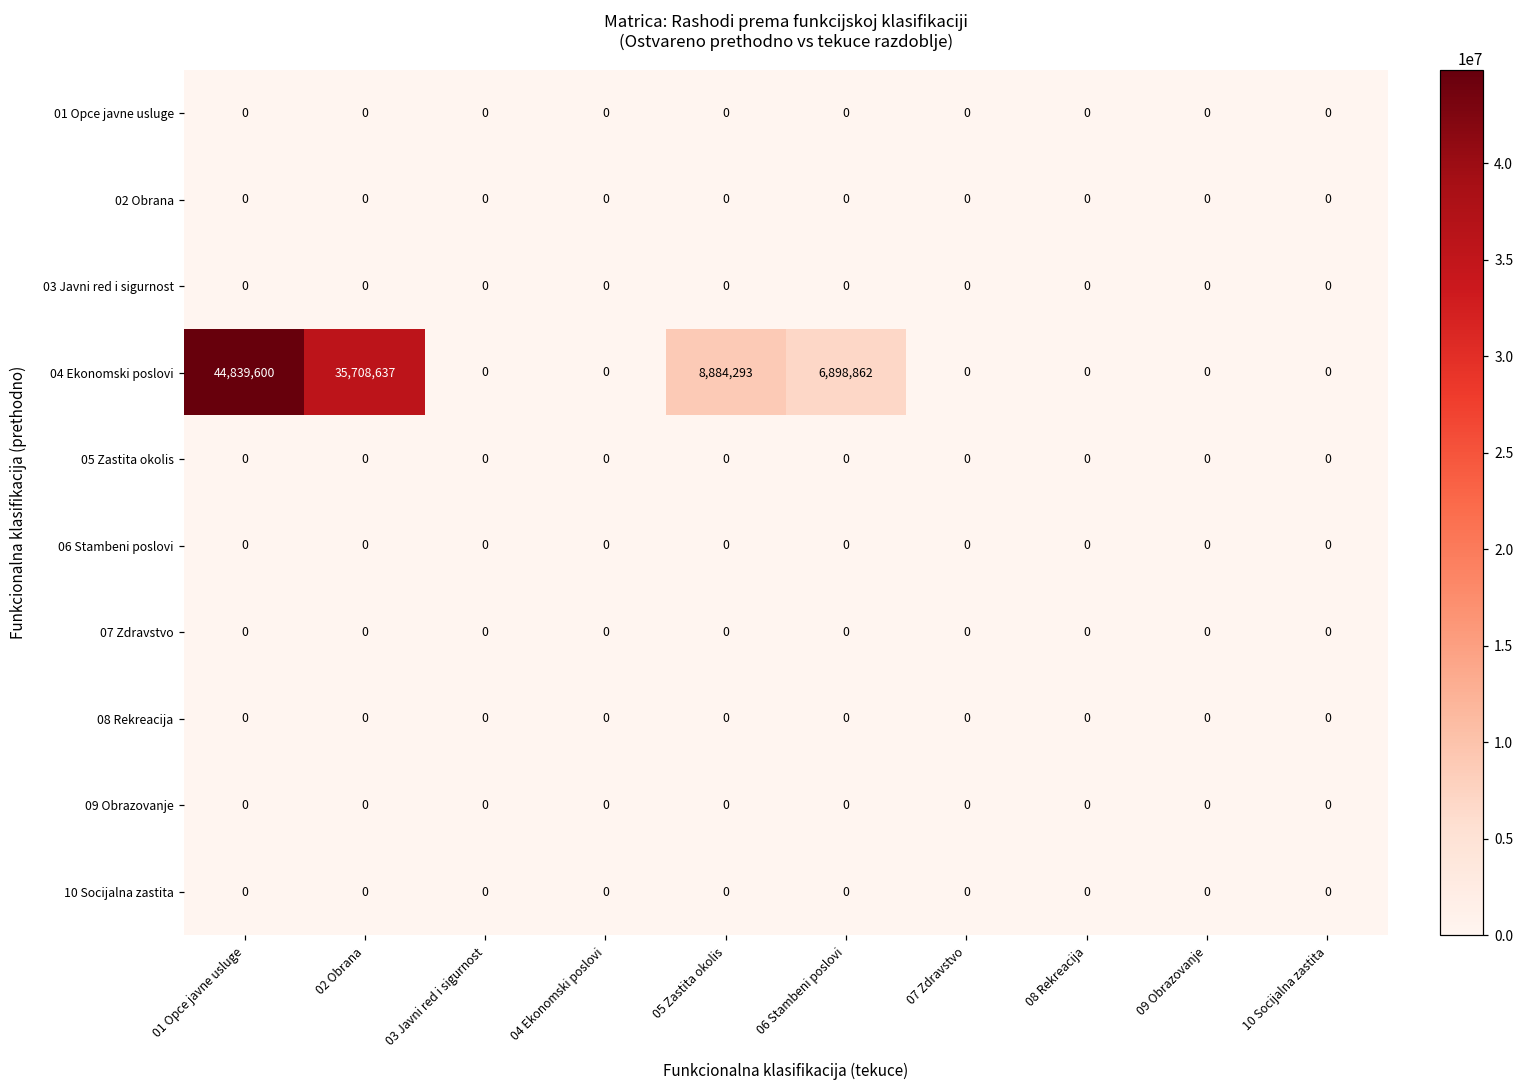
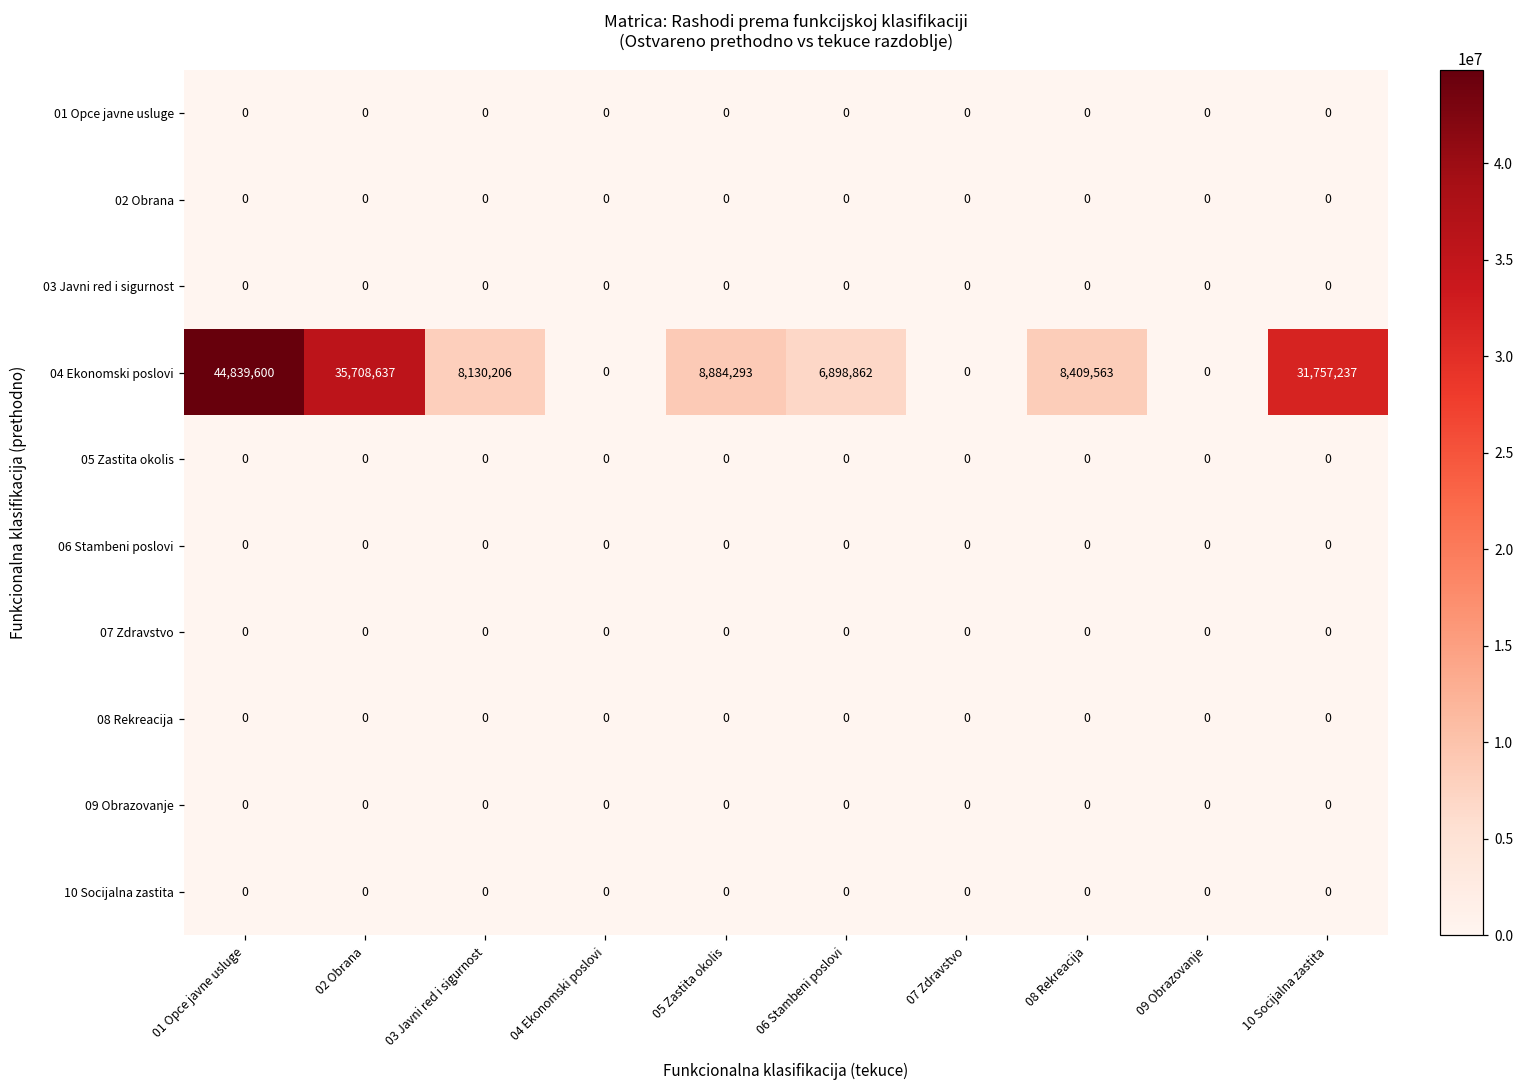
  {
    "01 Opce javne usluge": {
      "01 Opce javne usluge": "0",
      "02 Obrana": "0",
      "03 Javni red i sigurnost": "0",
      "04 Ekonomski poslovi": "0",
      "05 Zastita okolis": "0",
      "06 Stambeni poslovi": "0",
      "07 Zdravstvo": "0",
      "08 Rekreacija": "0",
      "09 Obrazovanje": "0",
      "10 Socijalna zastita": "0"
    },
    "02 Obrana": {
      "01 Opce javne usluge": "0",
      "02 Obrana": "0",
      "03 Javni red i sigurnost": "0",
      "04 Ekonomski poslovi": "0",
      "05 Zastita okolis": "0",
      "06 Stambeni poslovi": "0",
      "07 Zdravstvo": "0",
      "08 Rekreacija": "0",
      "09 Obrazovanje": "0",
      "10 Socijalna zastita": "0"
    },
    "03 Javni red i sigurnost": {
      "01 Opce javne usluge": "0",
      "02 Obrana": "0",
      "03 Javni red i sigurnost": "0",
      "04 Ekonomski poslovi": "0",
      "05 Zastita okolis": "0",
      "06 Stambeni poslovi": "0",
      "07 Zdravstvo": "0",
      "08 Rekreacija": "0",
      "09 Obrazovanje": "0",
      "10 Socijalna zastita": "0"
    },
    "04 Ekonomski poslovi": {
      "01 Opce javne usluge": "44,839,600",
      "02 Obrana": "35,708,637",
-     "03 Javni red i sigurnost": "0",
+     "03 Javni red i sigurnost": "8,130,206",
      "04 Ekonomski poslovi": "0",
      "05 Zastita okolis": "8,884,293",
      "06 Stambeni poslovi": "6,898,862",
      "07 Zdravstvo": "0",
-     "08 Rekreacija": "0",
+     "08 Rekreacija": "8,409,563",
      "09 Obrazovanje": "0",
-     "10 Socijalna zastita": "0"
+     "10 Socijalna zastita": "31,757,237"
    },
    "05 Zastita okolis": {
      "01 Opce javne usluge": "0",
      "02 Obrana": "0",
      "03 Javni red i sigurnost": "0",
      "04 Ekonomski poslovi": "0",
      "05 Zastita okolis": "0",
      "06 Stambeni poslovi": "0",
      "07 Zdravstvo": "0",
      "08 Rekreacija": "0",
      "09 Obrazovanje": "0",
      "10 Socijalna zastita": "0"
    },
    "06 Stambeni poslovi": {
      "01 Opce javne usluge": "0",
      "02 Obrana": "0",
      "03 Javni red i sigurnost": "0",
      "04 Ekonomski poslovi": "0",
      "05 Zastita okolis": "0",
      "06 Stambeni poslovi": "0",
      "07 Zdravstvo": "0",
      "08 Rekreacija": "0",
      "09 Obrazovanje": "0",
      "10 Socijalna zastita": "0"
    },
    "07 Zdravstvo": {
      "01 Opce javne usluge": "0",
      "02 Obrana": "0",
      "03 Javni red i sigurnost": "0",
      "04 Ekonomski poslovi": "0",
      "05 Zastita okolis": "0",
      "06 Stambeni poslovi": "0",
      "07 Zdravstvo": "0",
      "08 Rekreacija": "0",
      "09 Obrazovanje": "0",
      "10 Socijalna zastita": "0"
    },
    "08 Rekreacija": {
      "01 Opce javne usluge": "0",
      "02 Obrana": "0",
      "03 Javni red i sigurnost": "0",
      "04 Ekonomski poslovi": "0",
      "05 Zastita okolis": "0",
      "06 Stambeni poslovi": "0",
      "07 Zdravstvo": "0",
      "08 Rekreacija": "0",
      "09 Obrazovanje": "0",
      "10 Socijalna zastita": "0"
    },
    "09 Obrazovanje": {
      "01 Opce javne usluge": "0",
      "02 Obrana": "0",
      "03 Javni red i sigurnost": "0",
      "04 Ekonomski poslovi": "0",
      "05 Zastita okolis": "0",
      "06 Stambeni poslovi": "0",
      "07 Zdravstvo": "0",
      "08 Rekreacija": "0",
      "09 Obrazovanje": "0",
      "10 Socijalna zastita": "0"
    },
    "10 Socijalna zastita": {
      "01 Opce javne usluge": "0",
      "02 Obrana": "0",
      "03 Javni red i sigurnost": "0",
      "04 Ekonomski poslovi": "0",
      "05 Zastita okolis": "0",
      "06 Stambeni poslovi": "0",
      "07 Zdravstvo": "0",
      "08 Rekreacija": "0",
      "09 Obrazovanje": "0",
      "10 Socijalna zastita": "0"
    }
  }
